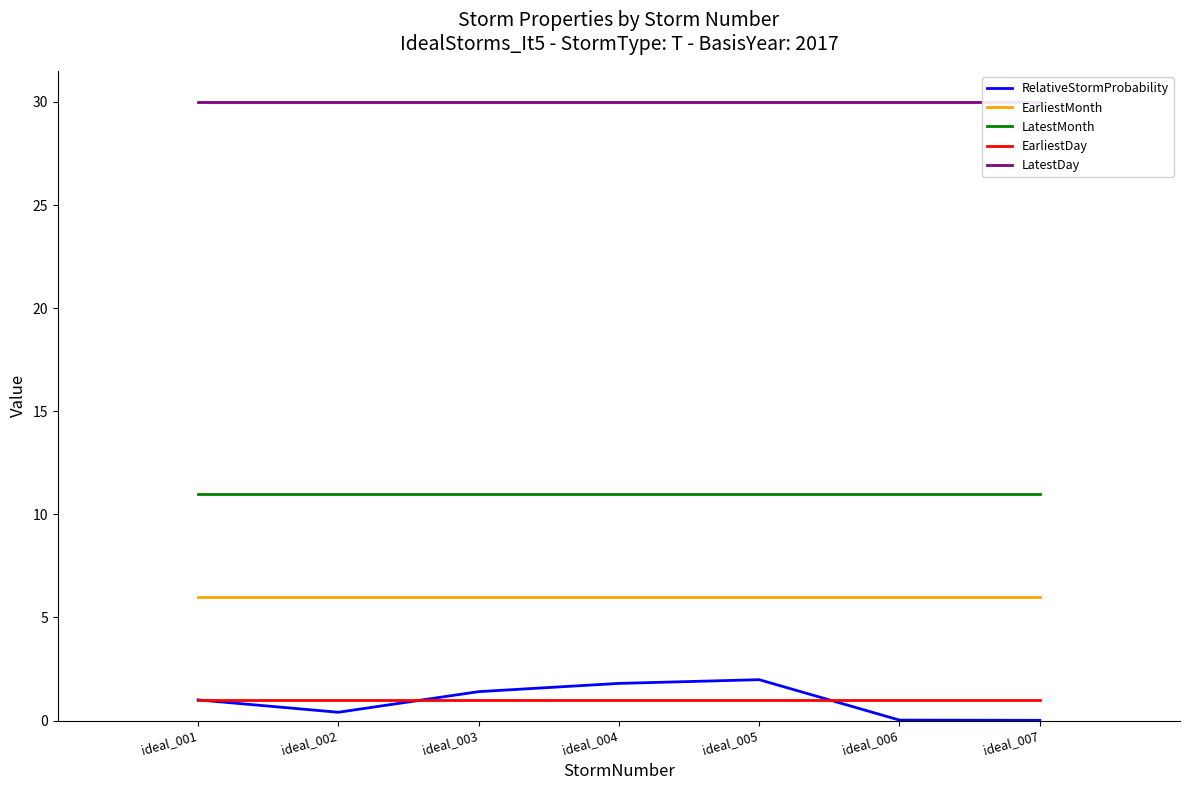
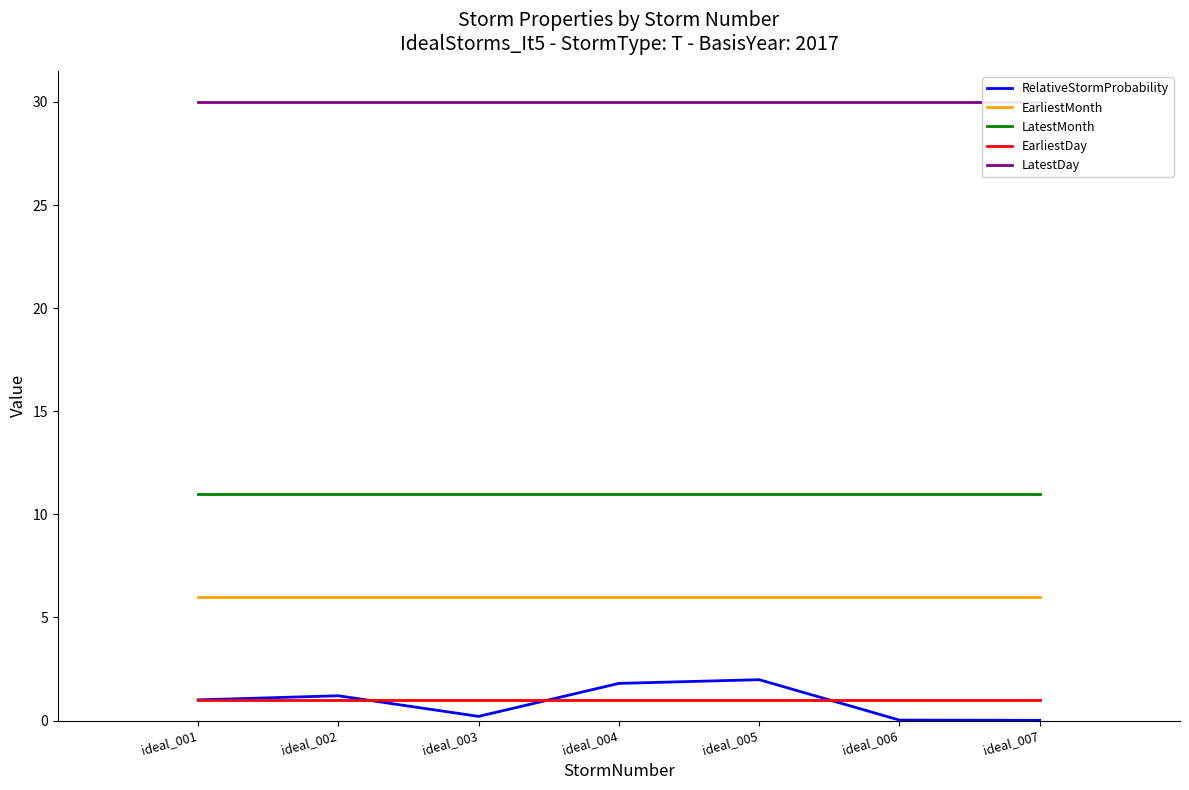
  {
    "RelativeStormProbability": {
-     "ideal_002": 0.4,
-     "ideal_003": 1.4,
+     "ideal_002": 1.2,
+     "ideal_003": 0.2,
      "ideal_004": 1.8,
      "ideal_005": 2.0,
      "ideal_006": 0.0,
      "ideal_007": 0.0
    },
    "EarliestMonth": {
      "ideal_001": 6.0,
      "ideal_002": 6.0,
      "ideal_003": 6.0,
      "ideal_004": 6.0,
      "ideal_005": 6.0,
      "ideal_006": 6.0,
      "ideal_007": 6.0
    },
    "LatestMonth": {
      "ideal_001": 11.0,
      "ideal_002": 11.0,
      "ideal_003": 11.0,
      "ideal_004": 11.0,
      "ideal_005": 11.0,
      "ideal_006": 11.0,
      "ideal_007": 11.0
    },
    "EarliestDay": {
      "ideal_002": 1.0,
      "ideal_003": 1.0,
      "ideal_004": 1.0,
      "ideal_005": 1.0,
      "ideal_006": 1.0,
      "ideal_007": 1.0
    },
    "LatestDay": {
      "ideal_001": 30.0,
      "ideal_002": 30.0,
      "ideal_003": 30.0,
      "ideal_004": 30.0,
      "ideal_005": 30.0,
      "ideal_006": 30.0
    }
  }
